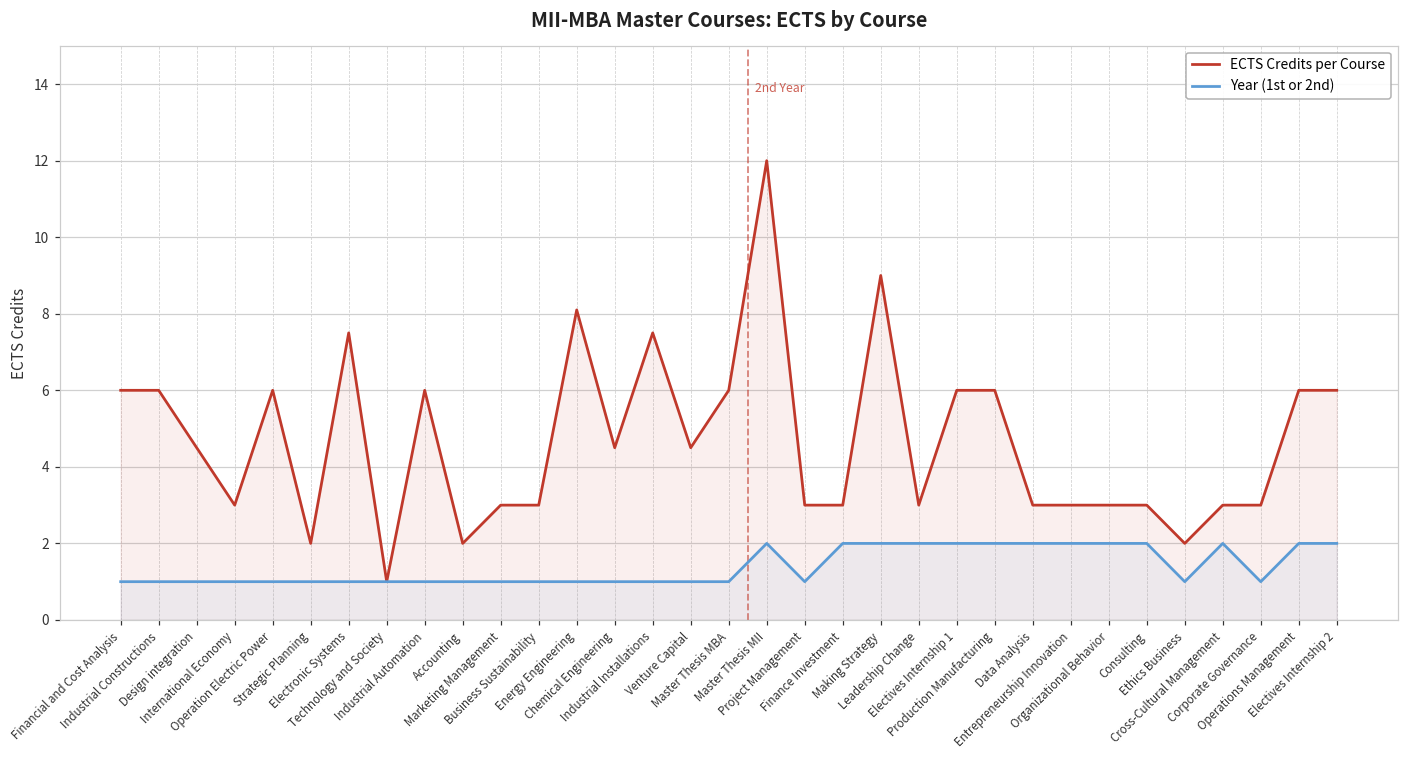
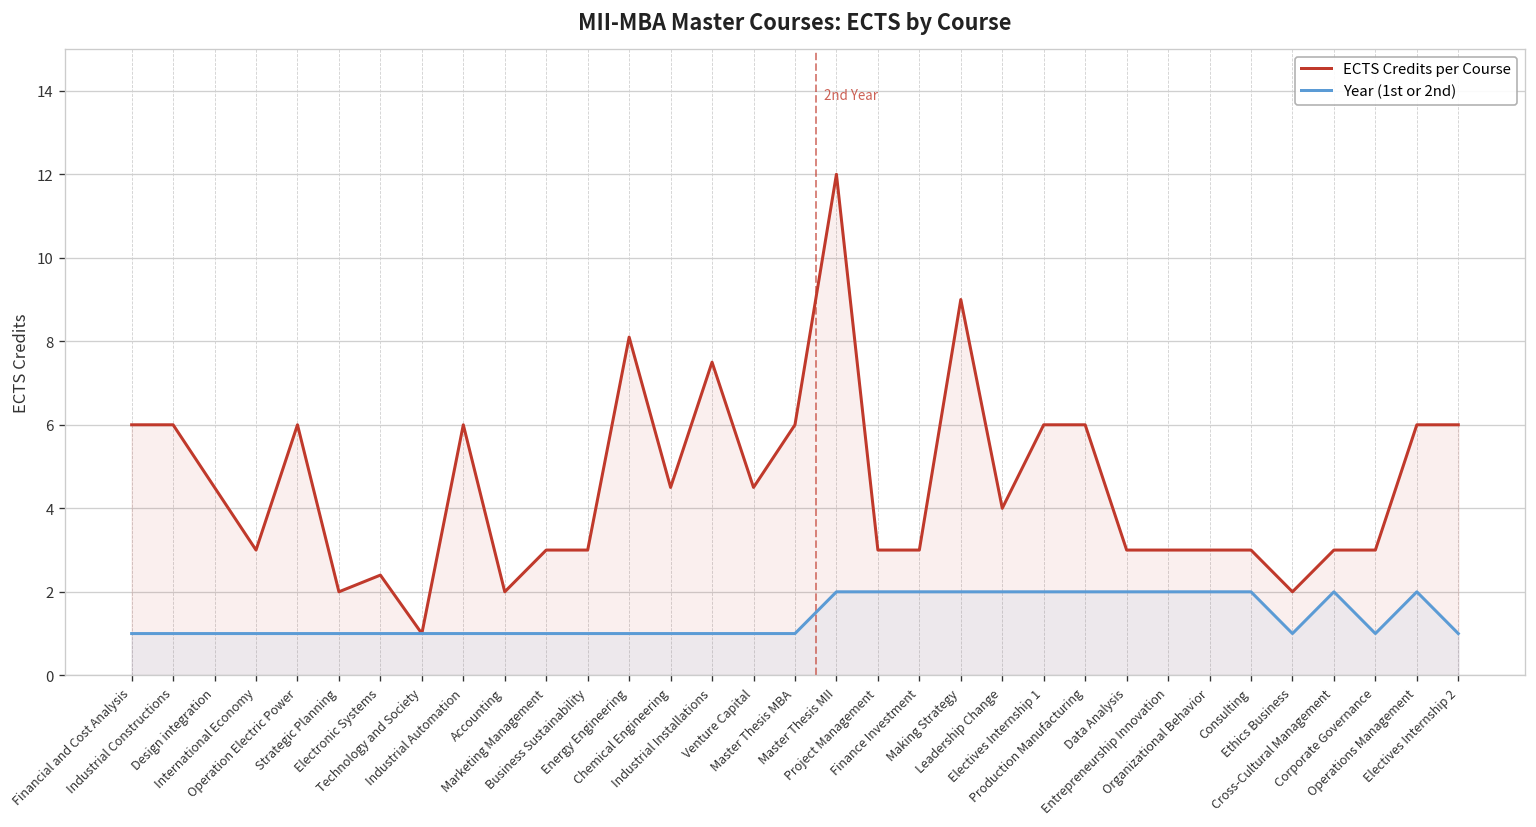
  {
    "ECTS Credits per Course": {
      "Financial and Cost Analysis": 6.0,
      "Industrial Constructions": 6.0,
      "Design integration": 4.5,
      "International Economy": 3.0,
      "Operation Electric Power": 6.0,
      "Strategic Planning": 2.0,
-     "Electronic Systems": 7.5,
+     "Electronic Systems": 2.4,
      "Industrial Automation": 6.0,
      "Accounting": 2.0,
      "Marketing Management": 3.0,
      "Business Sustainability": 3.0,
      "Energy Engineering": 8.1,
      "Chemical Engineering": 4.5,
      "Industrial Installations": 7.5,
      "Venture Capital": 4.5,
      "Master Thesis MBA": 6.0,
      "Master Thesis MII": 12.0,
      "Project Management": 3.0,
      "Finance Investment": 3.0,
      "Making Strategy": 9.0,
-     "Leadership Change": 3,
+     "Leadership Change": 4,
      "Electives Internship 1": 6.0,
      "Production Manufacturing": 6.0,
      "Data Analysis": 3.0,
      "Entrepreneurship Innovation": 3.0,
      "Organizational Behavior": 3.0,
      "Consulting": 3.0,
      "Ethics Business": 2.0,
      "Cross-Cultural Management": 3.0,
      "Corporate Governance": 3.0,
      "Operations Management": 6.0,
      "Electives Internship 2": 6.0
    },
    "Year (1st or 2nd)": {
      "Financial and Cost Analysis": 1,
      "Industrial Constructions": 1,
      "Design integration": 1,
      "International Economy": 1,
      "Operation Electric Power": 1,
      "Strategic Planning": 1,
      "Electronic Systems": 1,
      "Industrial Automation": 1,
      "Accounting": 1,
      "Marketing Management": 1,
      "Business Sustainability": 1,
      "Energy Engineering": 1,
      "Chemical Engineering": 1,
      "Industrial Installations": 1,
      "Venture Capital": 1,
      "Master Thesis MBA": 1,
      "Master Thesis MII": 2,
-     "Project Management": 1,
+     "Project Management": 2,
      "Finance Investment": 2,
      "Making Strategy": 2,
      "Leadership Change": 2,
      "Electives Internship 1": 2,
      "Production Manufacturing": 2,
      "Data Analysis": 2,
      "Entrepreneurship Innovation": 2,
      "Organizational Behavior": 2,
      "Consulting": 2,
      "Ethics Business": 1,
      "Cross-Cultural Management": 2,
      "Corporate Governance": 1,
      "Operations Management": 2,
-     "Electives Internship 2": 2
+     "Electives Internship 2": 1
    }
  }
